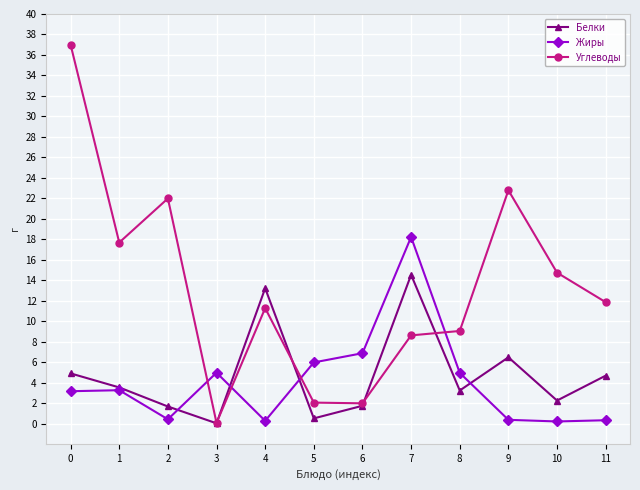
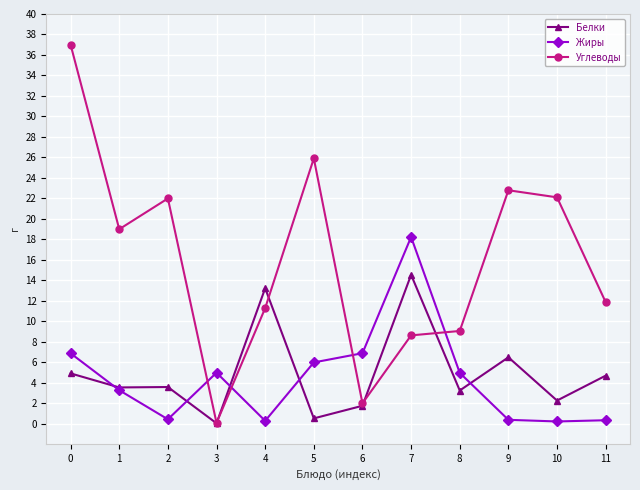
  {
    "Белки": {
      "0": 4.9,
      "1": 3.6,
-     "2": 1.7,
+     "2": 3.6,
      "4": 13.2,
      "5": 0.5,
      "7": 14.6,
      "8": 3.3,
      "9": 6.5,
      "10": 2.3,
      "11": 4.7
    },
    "Жиры": {
-     "0": 3.2,
+     "0": 6.9,
      "1": 3.3,
      "2": 0.5,
      "3": 5.0,
      "4": 0.3,
      "5": 6.0,
      "6": 6.9,
      "7": 18.2,
      "8": 5.0,
      "9": 0.4,
      "10": 0.2,
      "11": 0.4
    },
    "Углеводы": {
      "0": 37.0,
-     "1": 17.7,
+     "1": 19.0,
      "2": 22.0,
      "4": 11.3,
-     "5": 2.1,
+     "5": 25.9,
      "7": 8.6,
      "8": 9.1,
      "9": 22.8,
-     "10": 14.8,
+     "10": 22.1,
      "11": 11.9
    }
  }
